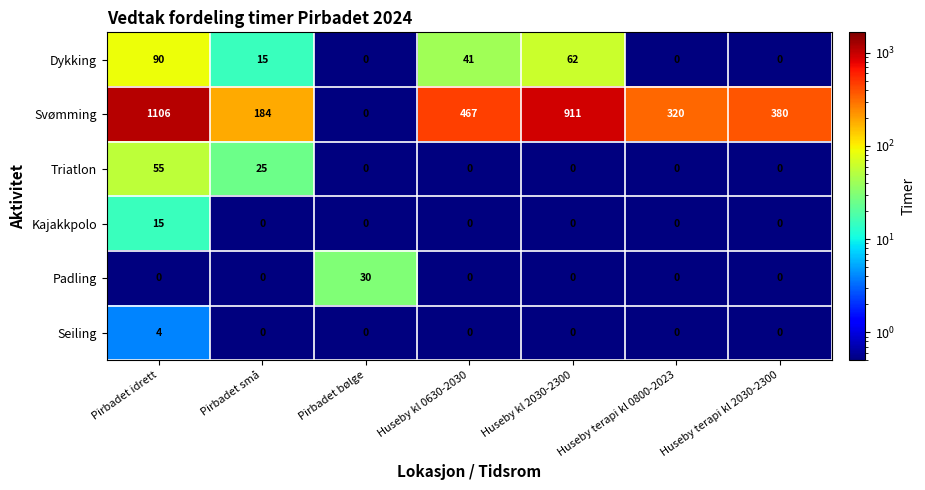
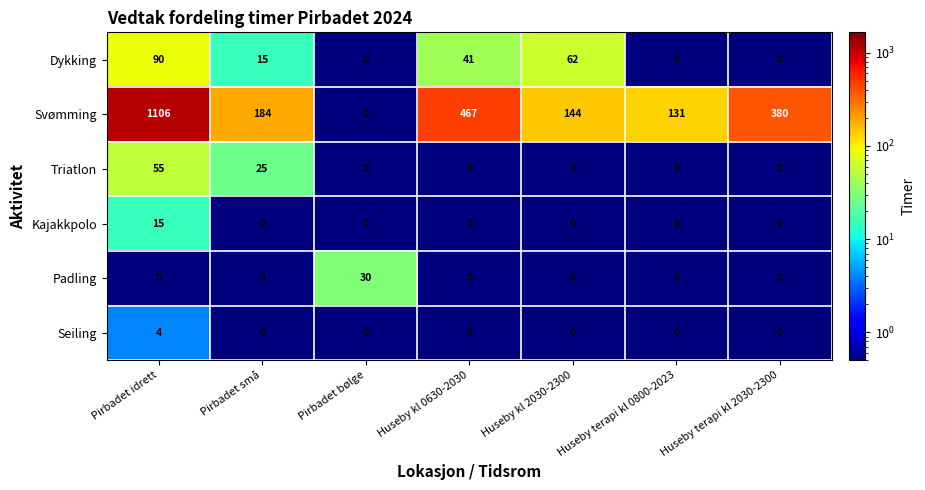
  {
    "Dykking": {
      "Pirbadet idrett": 90,
      "Pirbadet små": 15,
      "Pirbadet bølge": 0,
      "Huseby kl 0630-2030": 41,
      "Huseby kl 2030-2300": 62,
      "Huseby terapi kl 0800-2023": 0,
      "Huseby terapi kl 2030-2300": 0
    },
    "Svømming": {
      "Pirbadet idrett": 1106,
      "Pirbadet små": 184,
      "Pirbadet bølge": 0,
      "Huseby kl 0630-2030": 467,
-     "Huseby kl 2030-2300": 911,
-     "Huseby terapi kl 0800-2023": 320,
+     "Huseby kl 2030-2300": 144,
+     "Huseby terapi kl 0800-2023": 131,
      "Huseby terapi kl 2030-2300": 380
    },
    "Triatlon": {
      "Pirbadet idrett": 55,
      "Pirbadet små": 25,
      "Pirbadet bølge": 0,
      "Huseby kl 0630-2030": 0,
      "Huseby kl 2030-2300": 0,
      "Huseby terapi kl 0800-2023": 0,
      "Huseby terapi kl 2030-2300": 0
    },
    "Kajakkpolo": {
      "Pirbadet idrett": 15,
      "Pirbadet små": 0,
      "Pirbadet bølge": 0,
      "Huseby kl 0630-2030": 0,
      "Huseby kl 2030-2300": 0,
      "Huseby terapi kl 0800-2023": 0,
      "Huseby terapi kl 2030-2300": 0
    },
    "Padling": {
      "Pirbadet idrett": 0,
      "Pirbadet små": 0,
      "Pirbadet bølge": 30,
      "Huseby kl 0630-2030": 0,
      "Huseby kl 2030-2300": 0,
      "Huseby terapi kl 0800-2023": 0,
      "Huseby terapi kl 2030-2300": 0
    },
    "Seiling": {
      "Pirbadet idrett": 4,
      "Pirbadet små": 0,
      "Pirbadet bølge": 0,
      "Huseby kl 0630-2030": 0,
      "Huseby kl 2030-2300": 0,
      "Huseby terapi kl 0800-2023": 0,
      "Huseby terapi kl 2030-2300": 0
    }
  }
